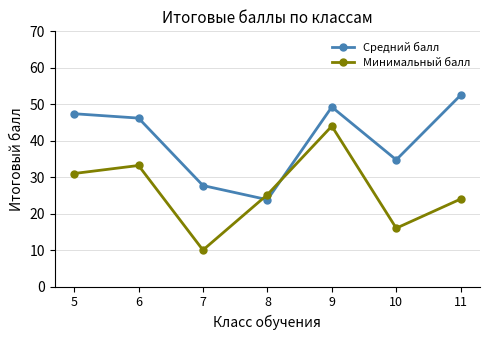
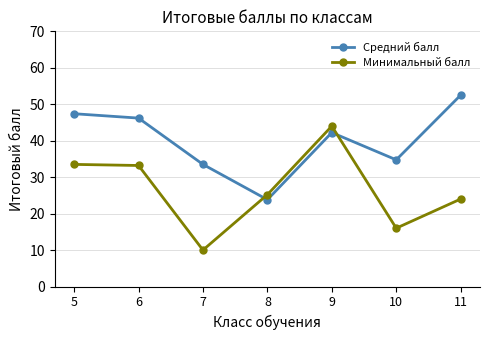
  {
    "Средний балл": {
      "5": 47,
      "6": 46,
-     "7": 28,
+     "7": 34,
      "8": 24,
-     "9": 49,
+     "9": 42,
      "10": 35,
      "11": 53
    },
    "Минимальный балл": {
-     "5": 31,
+     "5": 34,
      "6": 33,
      "7": 10,
      "8": 25,
      "9": 44,
      "10": 16,
      "11": 24
    }
  }
